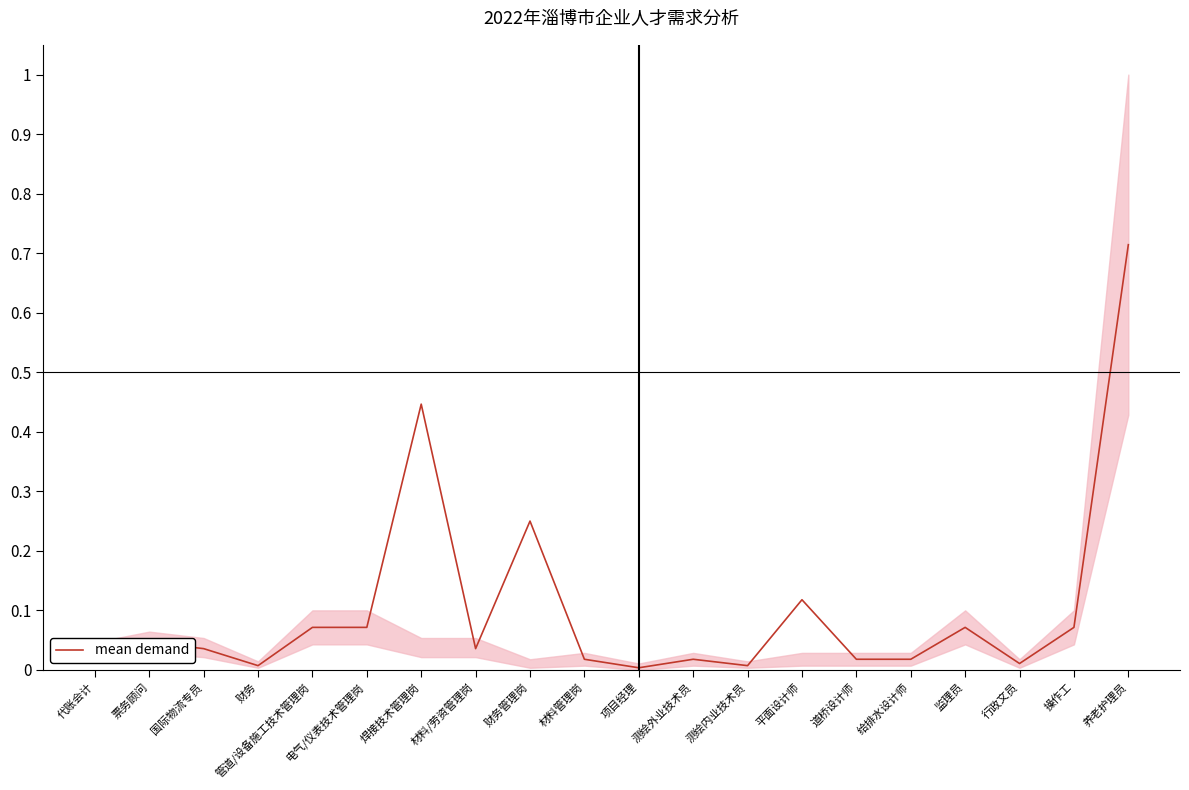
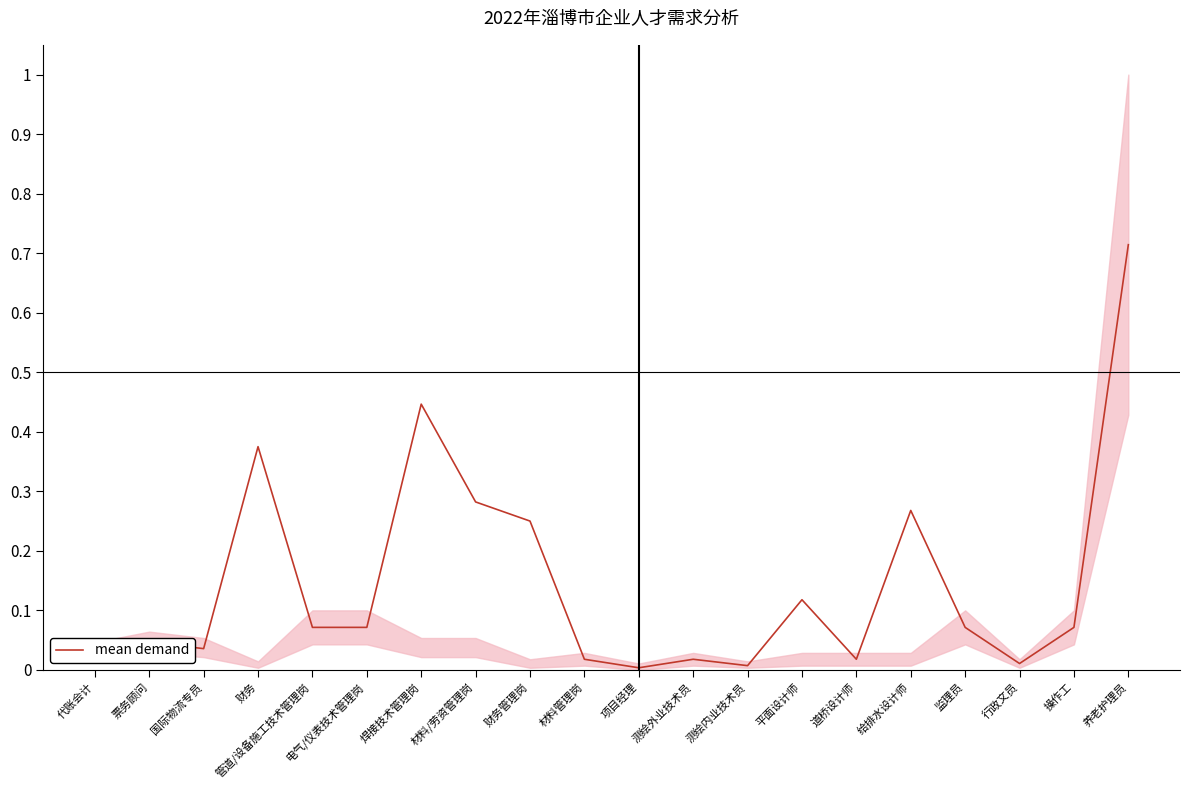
  {
    "mean demand": {
      "国际物流专员": 0.04,
-     "财务": 0.01,
+     "财务": 0.38,
      "管道/设备施工技术管理岗": 0.07,
      "电气/仪表技术管理岗": 0.07,
      "焊接技术管理岗": 0.45,
-     "材料/劳资管理岗": 0.04,
+     "材料/劳资管理岗": 0.28,
      "财务管理岗": 0.25,
      "材料管理岗": 0.02,
      "项目经理": 0.00,
      "测绘外业技术员": 0.02,
      "测绘内业技术员": 0.01,
      "平面设计师": 0.12,
      "道桥设计师": 0.02,
-     "给排水设计师": 0.02,
+     "给排水设计师": 0.27,
      "监理员": 0.07,
      "行政文员": 0.01,
      "操作工": 0.07,
      "养老护理员": 0.71
    }
  }
